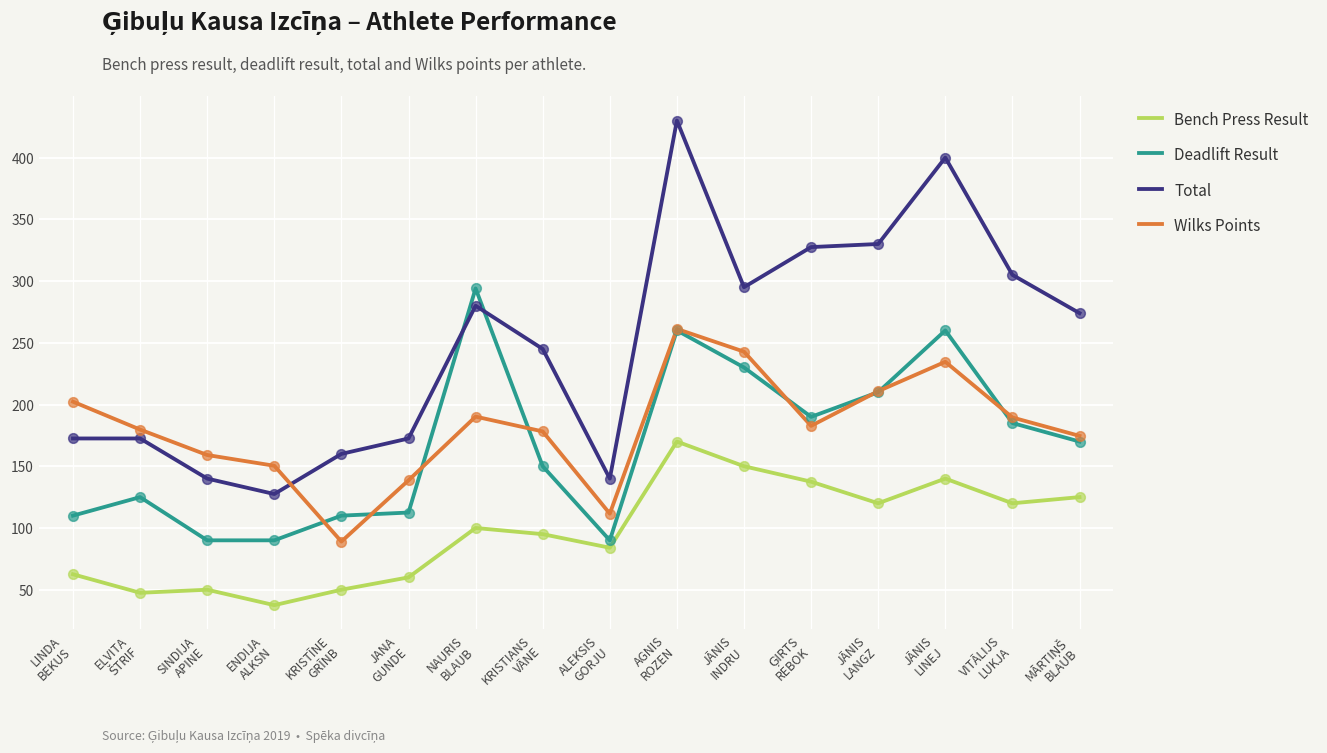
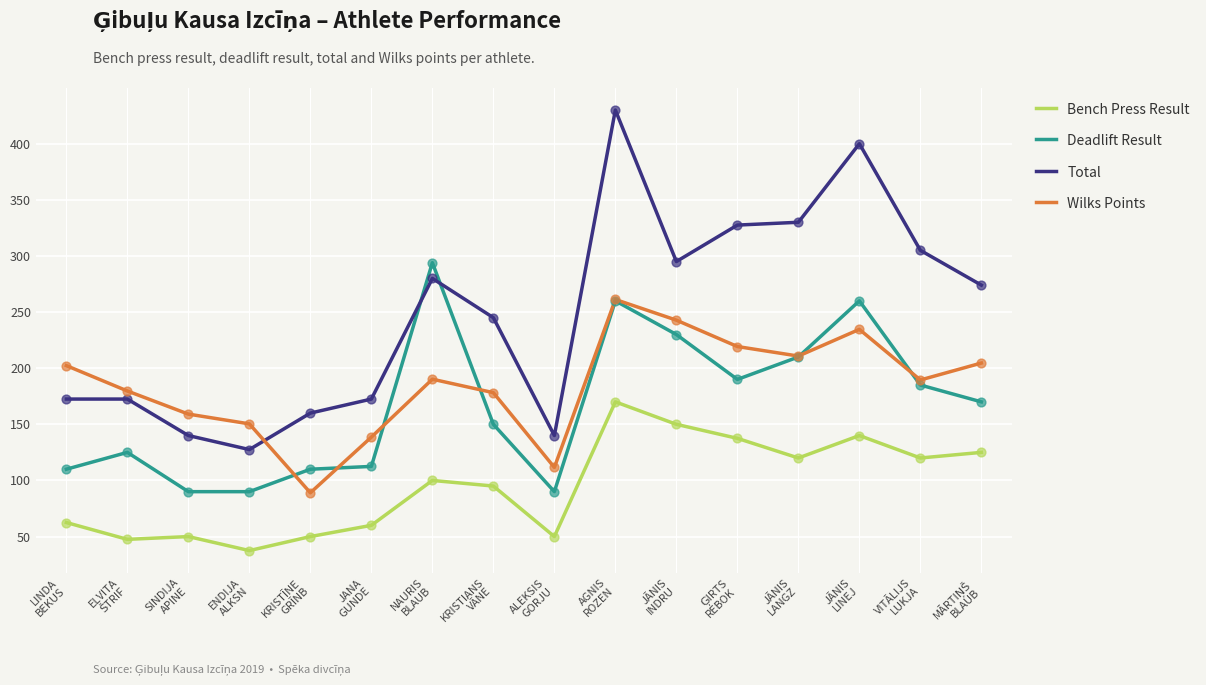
  {
    "Bench Press Result": {
      "LINDA BEKUS": 63,
      "ELVITA ŠTRIF": 48,
      "SINDIJA APINE": 50,
      "ENDIJA ALKSN": 38,
      "KRISTĪNE GRĪNB": 50,
      "JANA GUNDE": 60,
      "NAURIS BLAUB": 100,
      "KRISTIANS VĀNE": 95,
-     "ALEKSIS GORJU": 84,
+     "ALEKSIS GORJU": 50,
      "AGNIS ROZEN": 170,
      "JĀNIS INDRU": 150,
      "ĢIRTS REBOK": 138,
      "JĀNIS LANGZ": 120,
      "JĀNIS LINEJ": 140,
      "VITĀLIJS LUKJA": 120,
      "MĀRTIŅŠ BLAUB": 125
    },
    "Deadlift Result": {
      "LINDA BEKUS": 110,
      "ELVITA ŠTRIF": 125,
      "SINDIJA APINE": 90,
      "ENDIJA ALKSN": 90,
      "KRISTĪNE GRĪNB": 110,
      "JANA GUNDE": 113,
      "NAURIS BLAUB": 294,
      "KRISTIANS VĀNE": 150,
      "ALEKSIS GORJU": 90,
      "JĀNIS INDRU": 230,
      "ĢIRTS REBOK": 190,
      "JĀNIS LINEJ": 260,
      "VITĀLIJS LUKJA": 185,
      "MĀRTIŅŠ BLAUB": 170
    },
    "Total": {
      "LINDA BEKUS": 173,
      "ELVITA ŠTRIF": 173,
      "SINDIJA APINE": 140,
      "ENDIJA ALKSN": 128,
      "KRISTĪNE GRĪNB": 160,
      "JANA GUNDE": 173,
      "NAURIS BLAUB": 280,
      "KRISTIANS VĀNE": 245,
      "ALEKSIS GORJU": 140,
      "AGNIS ROZEN": 430,
      "JĀNIS INDRU": 295,
      "ĢIRTS REBOK": 328,
      "JĀNIS LANGZ": 330,
      "JĀNIS LINEJ": 400,
      "VITĀLIJS LUKJA": 305,
      "MĀRTIŅŠ BLAUB": 274
    },
    "Wilks Points": {
      "LINDA BEKUS": 202,
      "ELVITA ŠTRIF": 180,
      "SINDIJA APINE": 159,
      "ENDIJA ALKSN": 150,
      "KRISTĪNE GRĪNB": 89,
      "JANA GUNDE": 139,
      "NAURIS BLAUB": 190,
      "KRISTIANS VĀNE": 178,
      "ALEKSIS GORJU": 112,
      "JĀNIS INDRU": 243,
-     "ĢIRTS REBOK": 183,
+     "ĢIRTS REBOK": 219,
      "JĀNIS LINEJ": 235,
      "VITĀLIJS LUKJA": 190,
-     "MĀRTIŅŠ BLAUB": 175
+     "MĀRTIŅŠ BLAUB": 205
    }
  }
